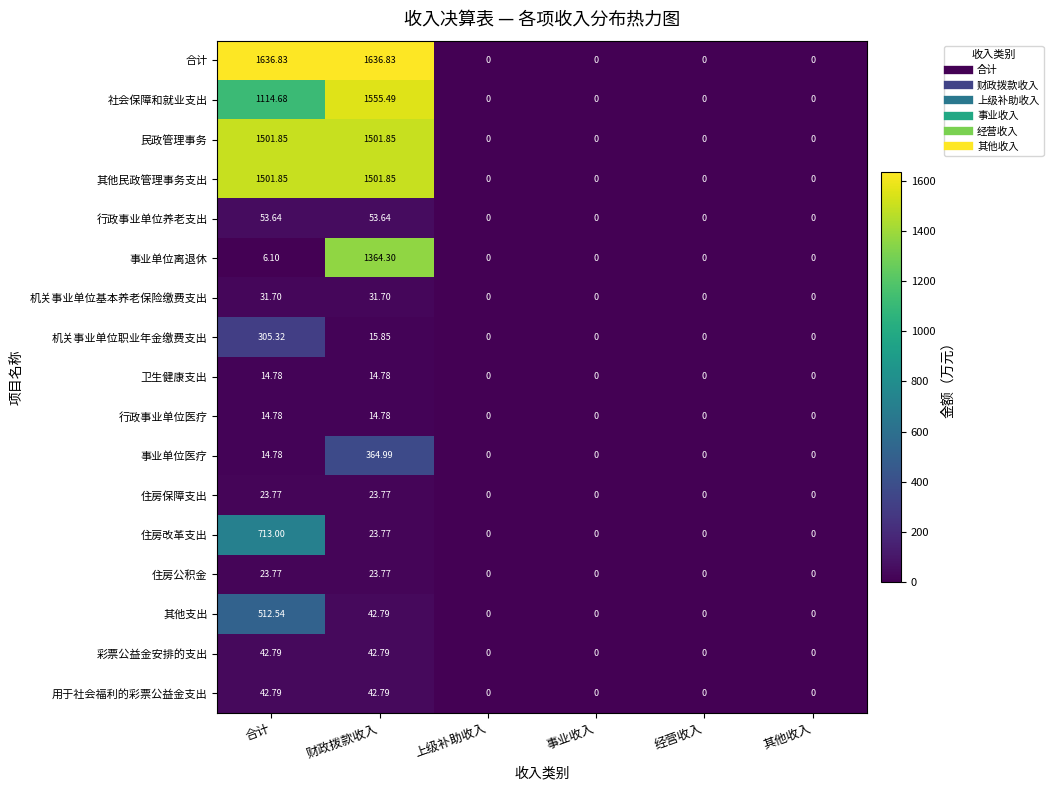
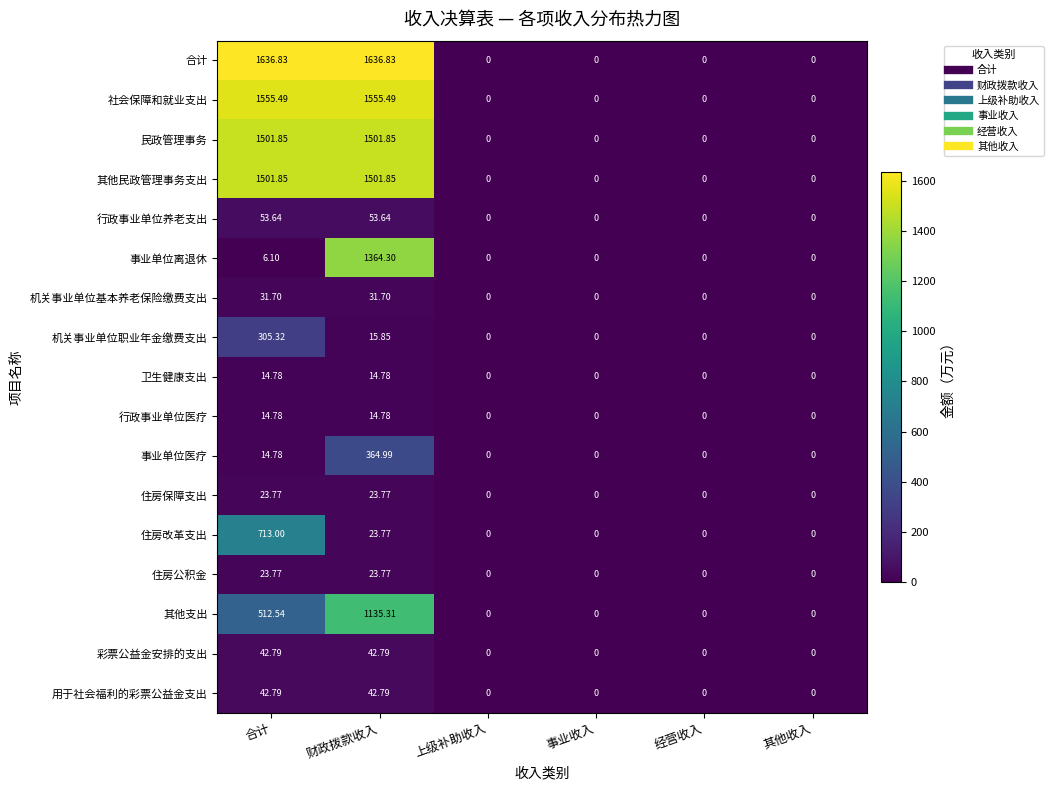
  {
    "合计": {
      "合计": 1636.83,
      "财政拨款收入": 1636.83,
      "上级补助收入": 0,
      "事业收入": 0,
      "经营收入": 0,
      "其他收入": 0
    },
    "社会保障和就业支出": {
-     "合计": 1114.68,
+     "合计": 1555.49,
      "财政拨款收入": 1555.49,
      "上级补助收入": 0,
      "事业收入": 0,
      "经营收入": 0,
      "其他收入": 0
    },
    "民政管理事务": {
      "合计": 1501.85,
      "财政拨款收入": 1501.85,
      "上级补助收入": 0,
      "事业收入": 0,
      "经营收入": 0,
      "其他收入": 0
    },
    "其他民政管理事务支出": {
      "合计": 1501.85,
      "财政拨款收入": 1501.85,
      "上级补助收入": 0,
      "事业收入": 0,
      "经营收入": 0,
      "其他收入": 0
    },
    "行政事业单位养老支出": {
      "合计": 53.64,
      "财政拨款收入": 53.64,
      "上级补助收入": 0,
      "事业收入": 0,
      "经营收入": 0,
      "其他收入": 0
    },
    "事业单位离退休": {
      "合计": 6.10,
      "财政拨款收入": 1364.30,
      "上级补助收入": 0,
      "事业收入": 0,
      "经营收入": 0,
      "其他收入": 0
    },
    "机关事业单位基本养老保险缴费支出": {
      "合计": 31.70,
      "财政拨款收入": 31.70,
      "上级补助收入": 0,
      "事业收入": 0,
      "经营收入": 0,
      "其他收入": 0
    },
    "机关事业单位职业年金缴费支出": {
      "合计": 305.32,
      "财政拨款收入": 15.85,
      "上级补助收入": 0,
      "事业收入": 0,
      "经营收入": 0,
      "其他收入": 0
    },
    "卫生健康支出": {
      "合计": 14.78,
      "财政拨款收入": 14.78,
      "上级补助收入": 0,
      "事业收入": 0,
      "经营收入": 0,
      "其他收入": 0
    },
    "行政事业单位医疗": {
      "合计": 14.78,
      "财政拨款收入": 14.78,
      "上级补助收入": 0,
      "事业收入": 0,
      "经营收入": 0,
      "其他收入": 0
    },
    "事业单位医疗": {
      "合计": 14.78,
      "财政拨款收入": 364.99,
      "上级补助收入": 0,
      "事业收入": 0,
      "经营收入": 0,
      "其他收入": 0
    },
    "住房保障支出": {
      "合计": 23.77,
      "财政拨款收入": 23.77,
      "上级补助收入": 0,
      "事业收入": 0,
      "经营收入": 0,
      "其他收入": 0
    },
    "住房改革支出": {
      "合计": 713.00,
      "财政拨款收入": 23.77,
      "上级补助收入": 0,
      "事业收入": 0,
      "经营收入": 0,
      "其他收入": 0
    },
    "住房公积金": {
      "合计": 23.77,
      "财政拨款收入": 23.77,
      "上级补助收入": 0,
      "事业收入": 0,
      "经营收入": 0,
      "其他收入": 0
    },
    "其他支出": {
      "合计": 512.54,
-     "财政拨款收入": 42.79,
+     "财政拨款收入": 1135.31,
      "上级补助收入": 0,
      "事业收入": 0,
      "经营收入": 0,
      "其他收入": 0
    },
    "彩票公益金安排的支出": {
      "合计": 42.79,
      "财政拨款收入": 42.79,
      "上级补助收入": 0,
      "事业收入": 0,
      "经营收入": 0,
      "其他收入": 0
    },
    "用于社会福利的彩票公益金支出": {
      "合计": 42.79,
      "财政拨款收入": 42.79,
      "上级补助收入": 0,
      "事业收入": 0,
      "经营收入": 0,
      "其他收入": 0
    }
  }
